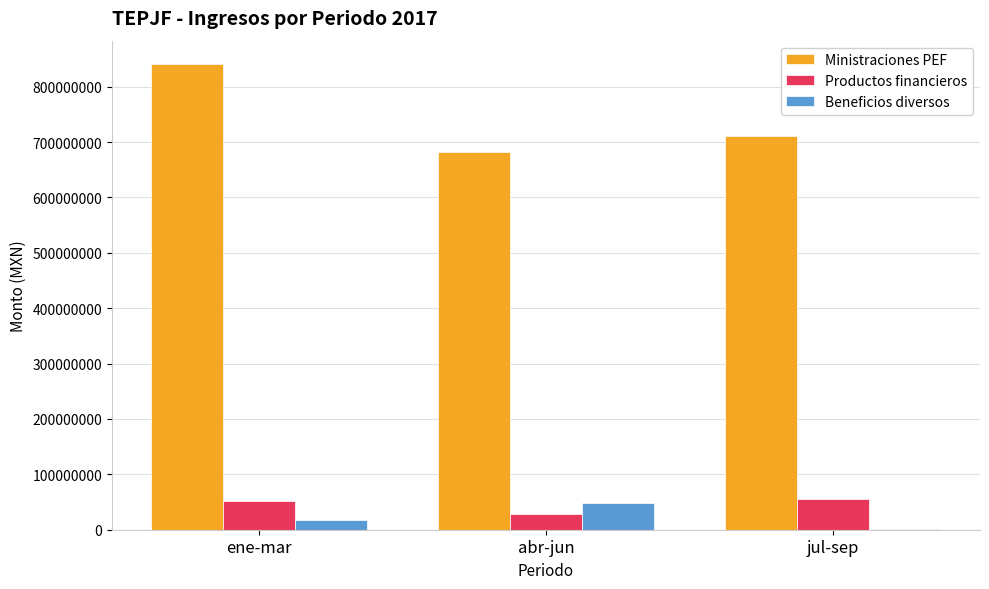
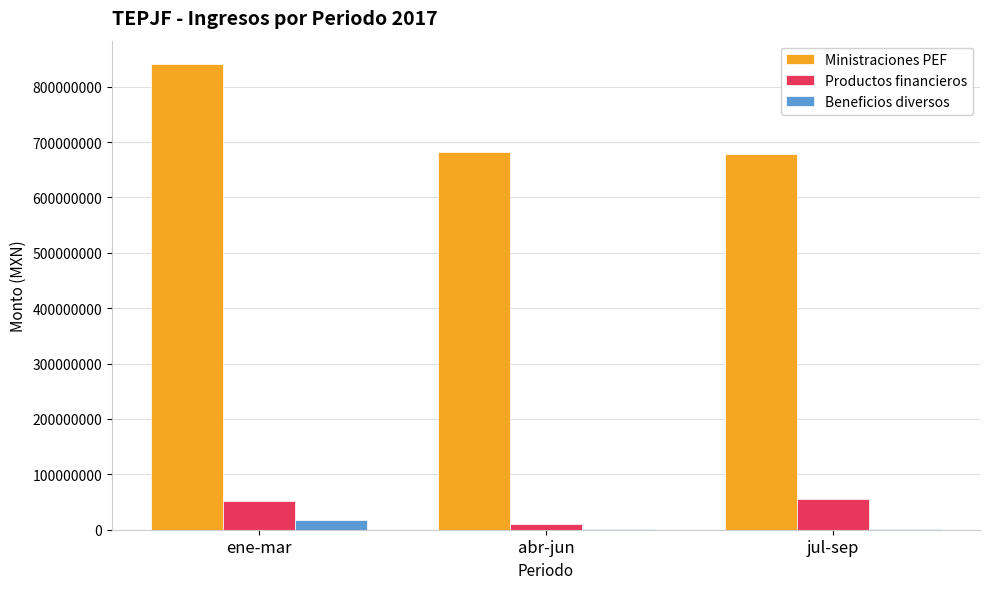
  {
    "Ministraciones PEF": {
      "ene-mar": 840000000,
      "abr-jun": 680000000,
-     "jul-sep": 710000000
+     "jul-sep": 680000000
    },
    "Productos financieros": {
      "ene-mar": 50000000,
-     "abr-jun": 30000000,
+     "abr-jun": 10000000,
      "jul-sep": 50000000
    },
    "Beneficios diversos": {
      "ene-mar": 20000000,
-     "abr-jun": 50000000
+     "abr-jun": 0
    }
  }
